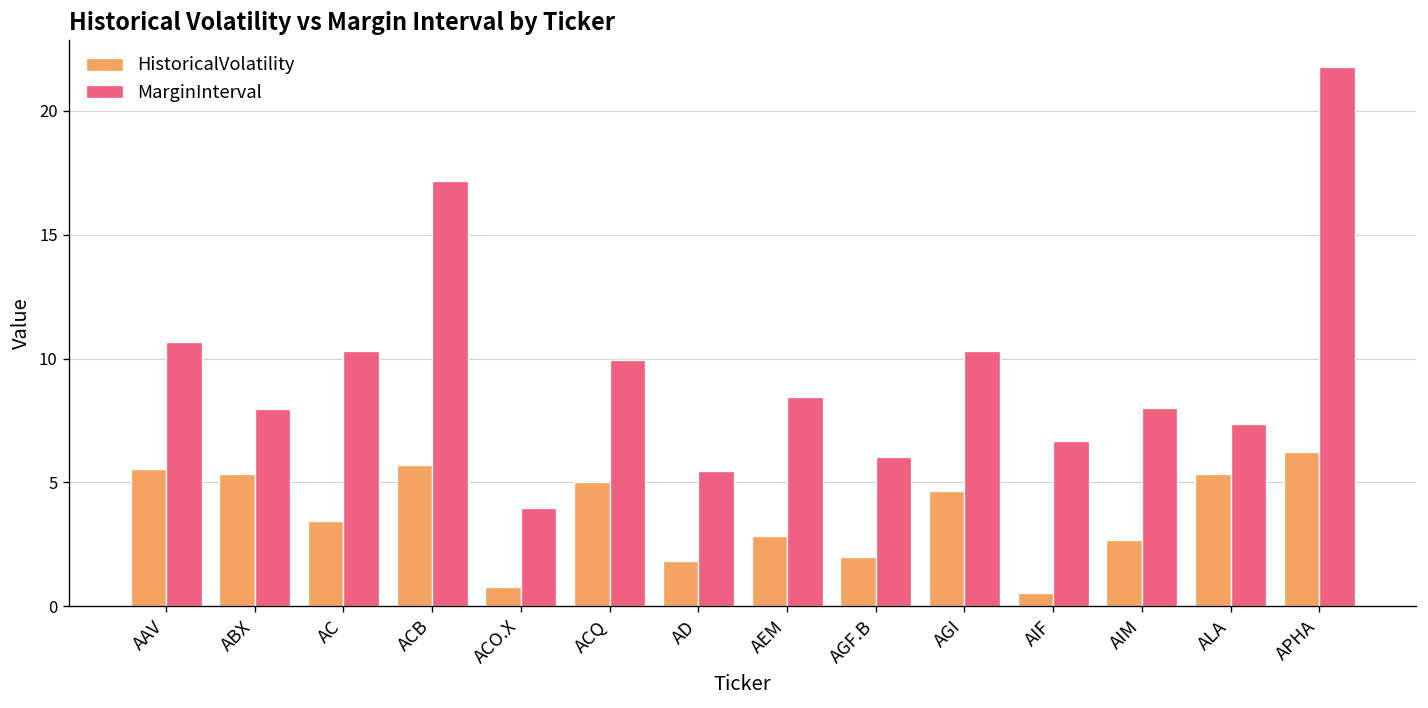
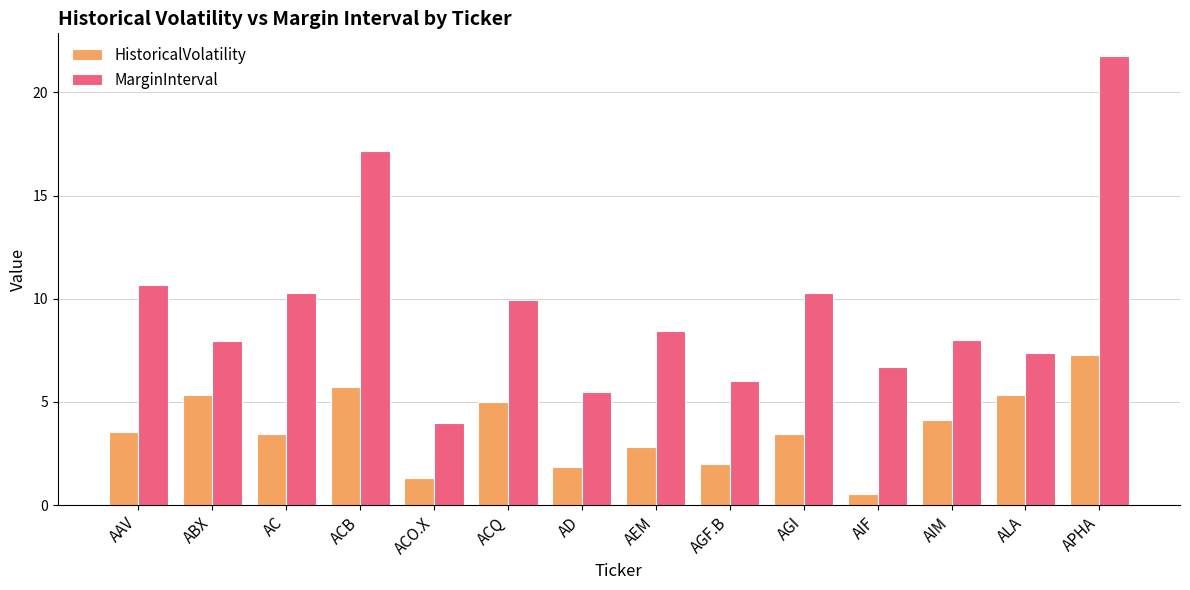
  {
    "HistoricalVolatility": {
-     "AAV": 5.6,
+     "AAV": 3.6,
      "ABX": 5.3,
      "AC": 3.4,
      "ACB": 5.7,
-     "ACO.X": 0.8,
+     "ACO.X": 1.3,
      "ACQ": 5.0,
      "AD": 1.8,
      "AEM": 2.8,
      "AGF.B": 2.0,
-     "AGI": 4.7,
+     "AGI": 3.4,
      "AIF": 0.5,
-     "AIM": 2.7,
+     "AIM": 4.1,
      "ALA": 5.3,
-     "APHA": 6.2
+     "APHA": 7.3
    },
    "MarginInterval": {
      "AAV": 10.7,
      "ABX": 7.9,
      "AC": 10.3,
      "ACB": 17.2,
      "ACO.X": 4.0,
      "ACQ": 9.9,
      "AD": 5.5,
      "AEM": 8.5,
      "AGF.B": 6.0,
      "AGI": 10.3,
      "AIF": 6.7,
      "AIM": 8.0,
      "ALA": 7.4,
      "APHA": 21.8
    }
  }
